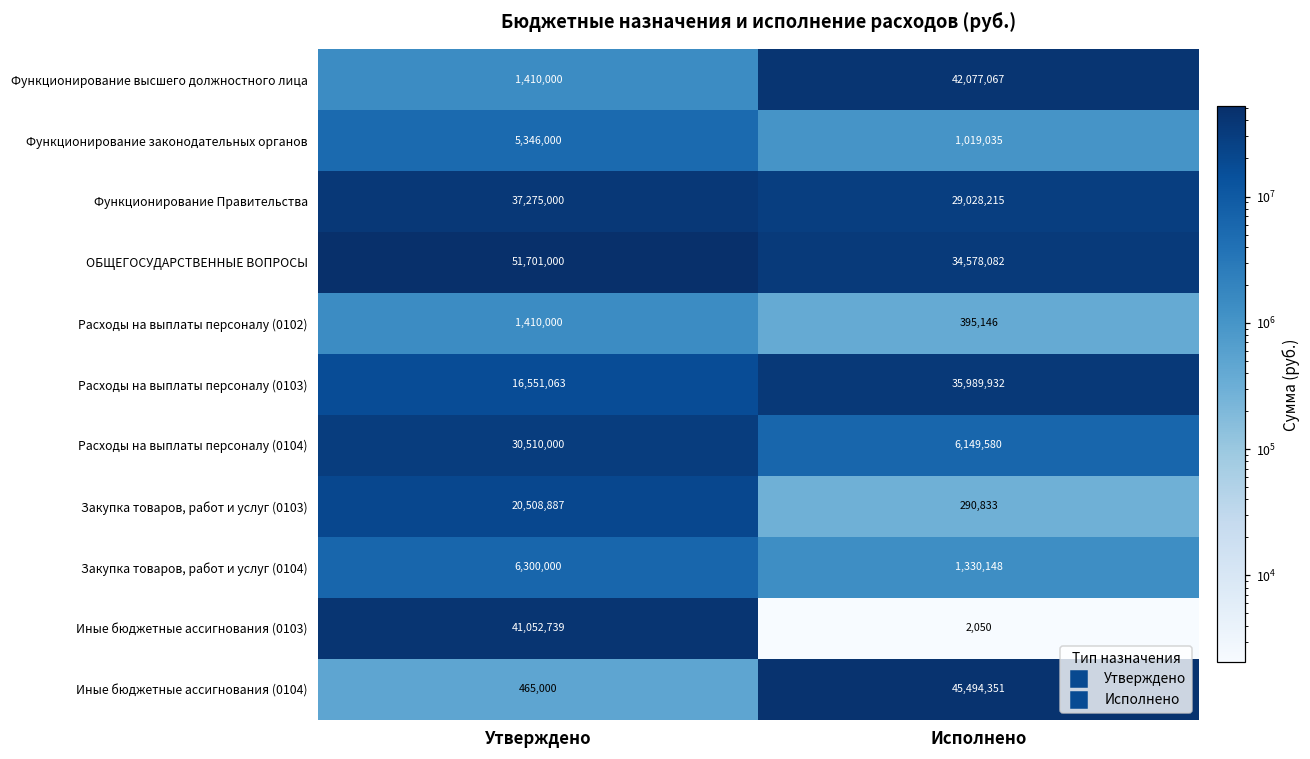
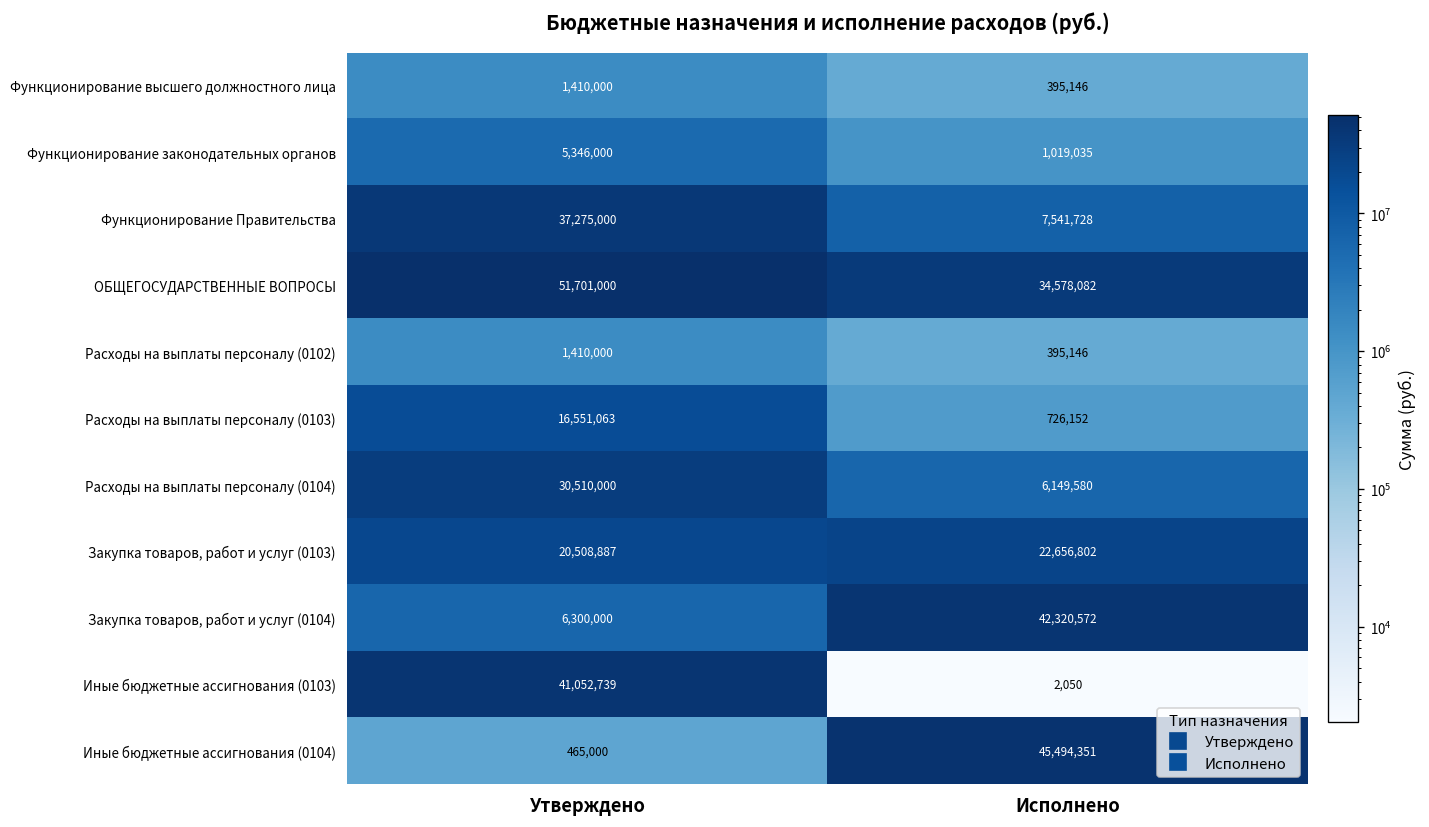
  {
    "Функционирование высшего должностного лица": {
      "Утверждено": "1,410,000",
-     "Исполнено": "42,077,067"
+     "Исполнено": "395,146"
    },
    "Функционирование законодательных органов": {
      "Утверждено": "5,346,000",
      "Исполнено": "1,019,035"
    },
    "Функционирование Правительства": {
      "Утверждено": "37,275,000",
-     "Исполнено": "29,028,215"
+     "Исполнено": "7,541,728"
    },
    "ОБЩЕГОСУДАРСТВЕННЫЕ ВОПРОСЫ": {
      "Утверждено": "51,701,000",
      "Исполнено": "34,578,082"
    },
    "Расходы на выплаты персоналу (0102)": {
      "Утверждено": "1,410,000",
      "Исполнено": "395,146"
    },
    "Расходы на выплаты персоналу (0103)": {
      "Утверждено": "16,551,063",
-     "Исполнено": "35,989,932"
+     "Исполнено": "726,152"
    },
    "Расходы на выплаты персоналу (0104)": {
      "Утверждено": "30,510,000",
      "Исполнено": "6,149,580"
    },
    "Закупка товаров, работ и услуг (0103)": {
      "Утверждено": "20,508,887",
-     "Исполнено": "290,833"
+     "Исполнено": "22,656,802"
    },
    "Закупка товаров, работ и услуг (0104)": {
      "Утверждено": "6,300,000",
-     "Исполнено": "1,330,148"
+     "Исполнено": "42,320,572"
    },
    "Иные бюджетные ассигнования (0103)": {
      "Утверждено": "41,052,739",
      "Исполнено": "2,050"
    },
    "Иные бюджетные ассигнования (0104)": {
      "Утверждено": "465,000",
      "Исполнено": "45,494,351"
    }
  }
